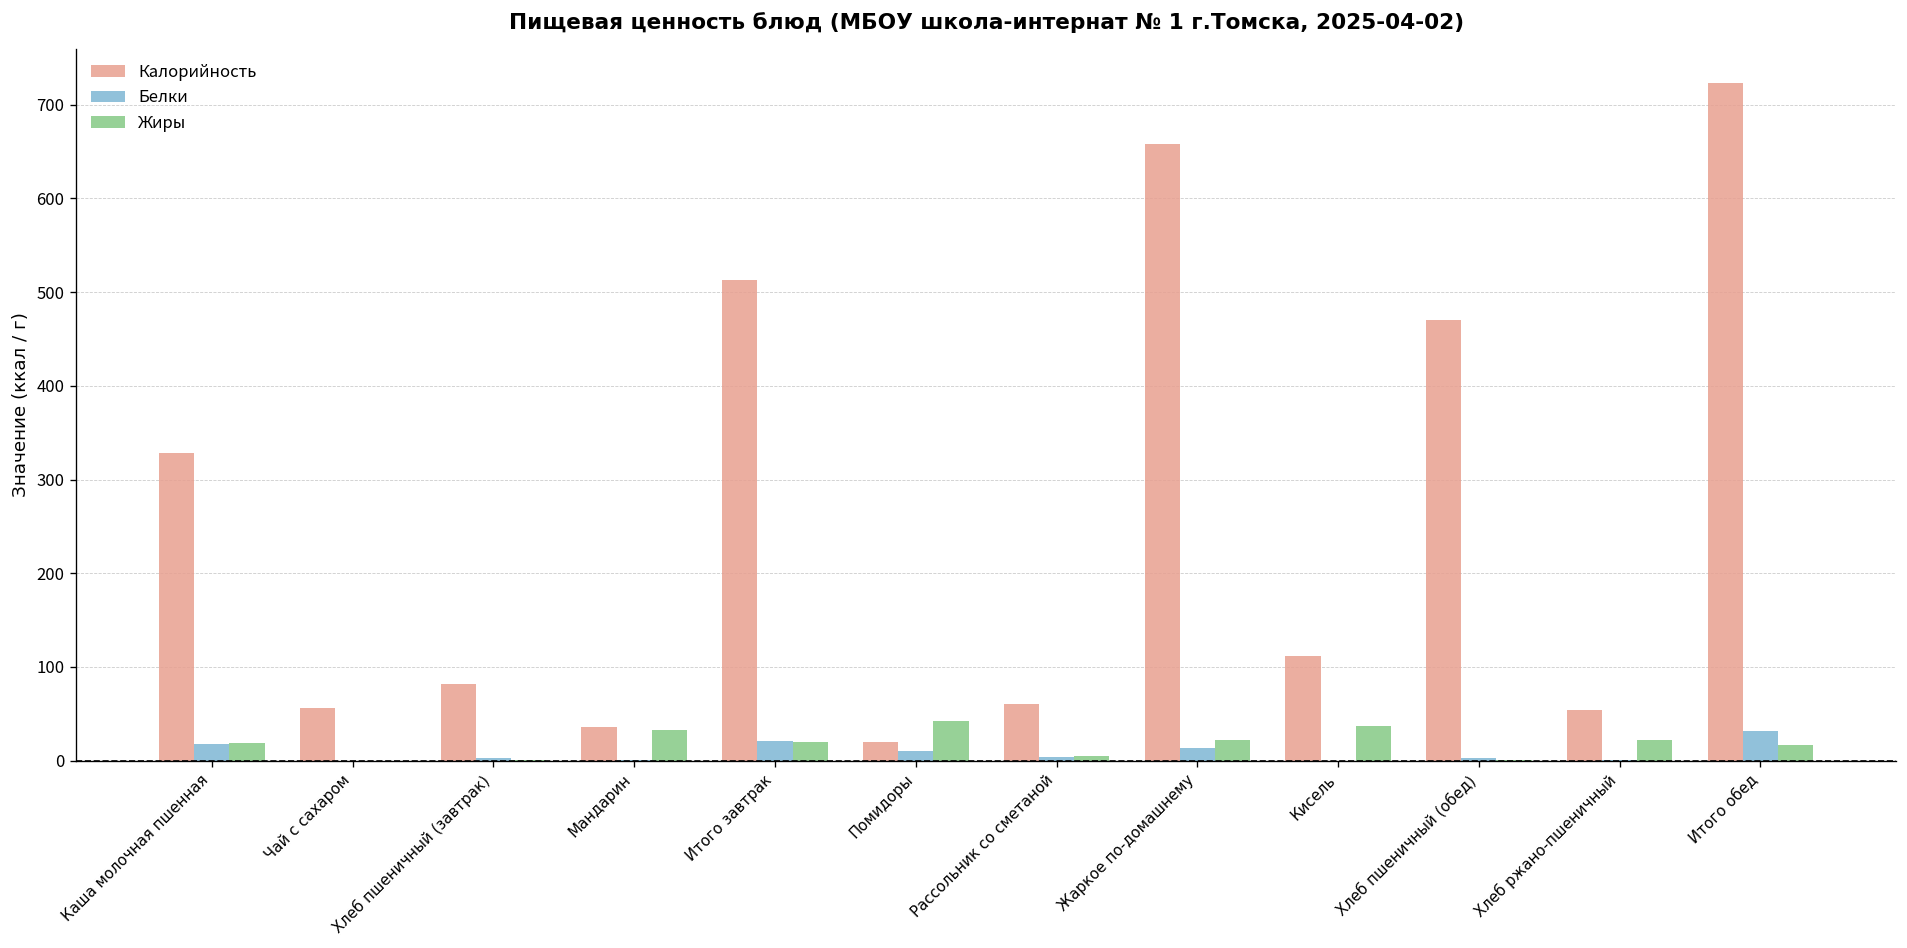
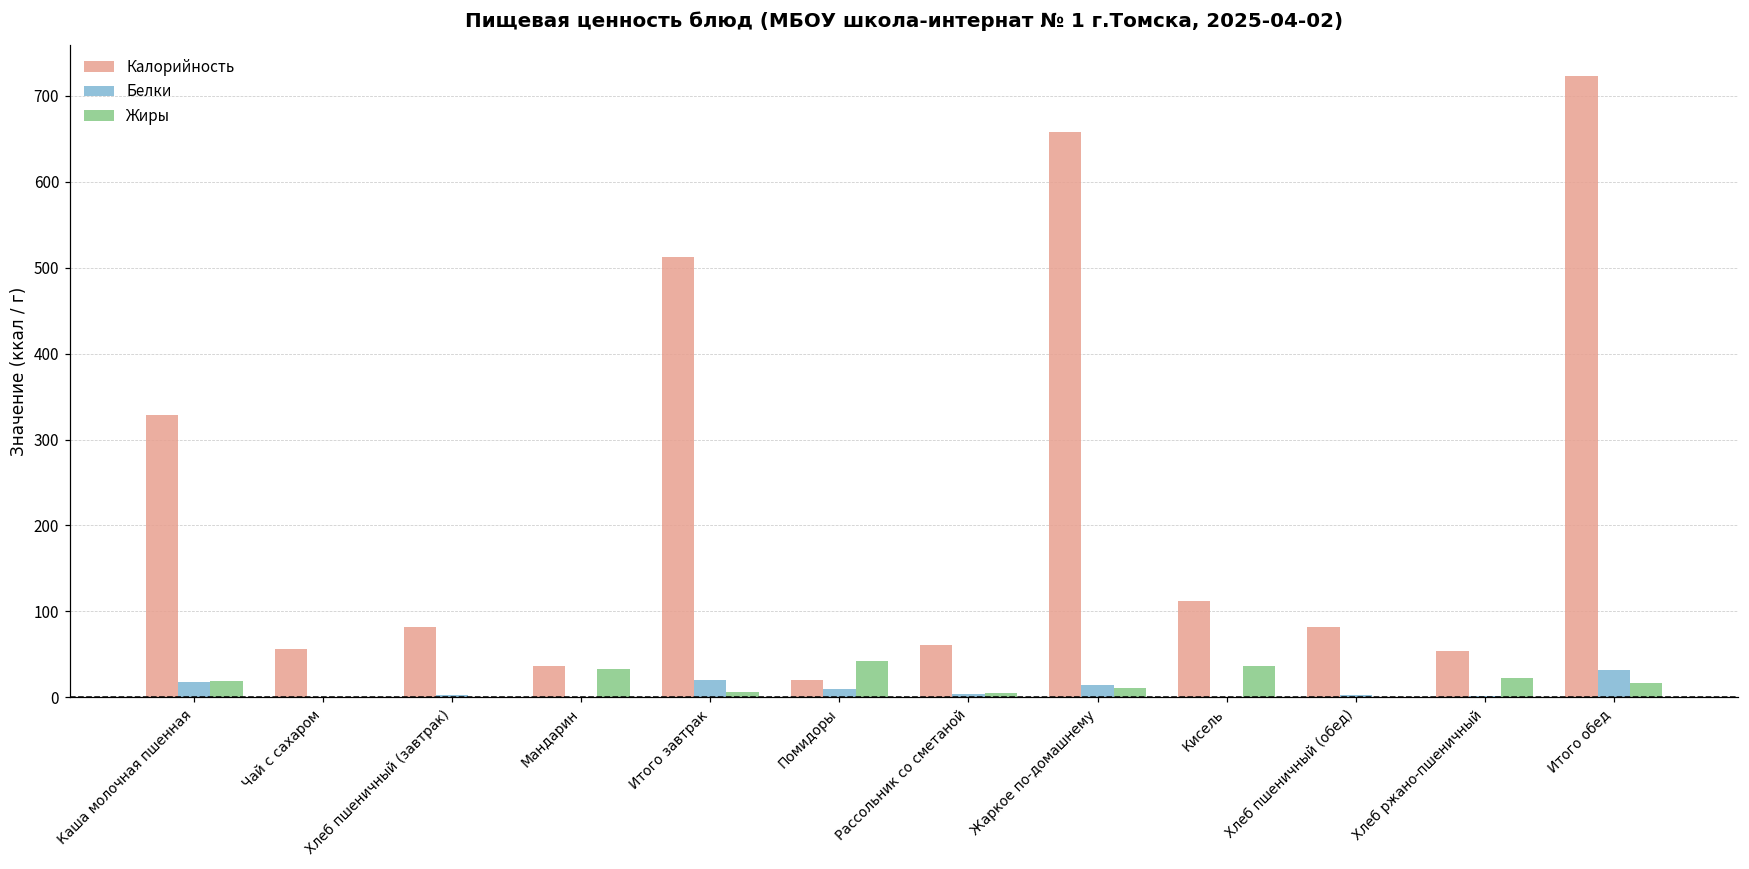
  {
    "Калорийность": {
      "Каша молочная пшенная": 330,
      "Чай с сахаром": 60,
      "Хлеб пшеничный (завтрак)": 80,
      "Мандарин": 40,
      "Итого завтрак": 510,
      "Помидоры": 20,
      "Рассольник со сметаной": 60,
      "Жаркое по-домашнему": 660,
      "Кисель": 110,
-     "Хлеб пшеничный (обед)": 470,
+     "Хлеб пшеничный (обед)": 80,
      "Хлеб ржано-пшеничный": 50,
      "Итого обед": 720
    },
    "Жиры": {
      "Каша молочная пшенная": 20,
      "Мандарин": 30,
-     "Итого завтрак": 20,
+     "Итого завтрак": 10,
      "Помидоры": 40,
      "Рассольник со сметаной": 10,
-     "Жаркое по-домашнему": 20,
+     "Жаркое по-домашнему": 10,
      "Кисель": 40,
      "Хлеб ржано-пшеничный": 20,
      "Итого обед": 20
    }
  }
